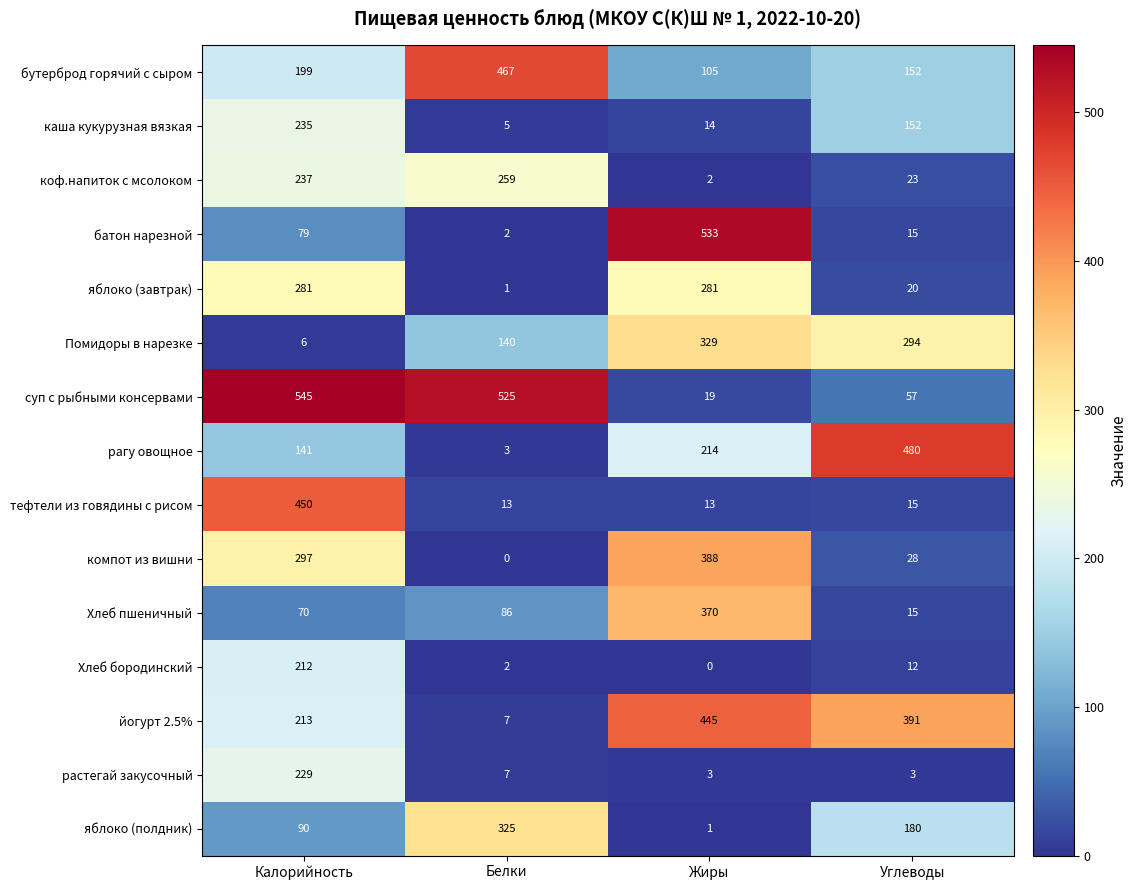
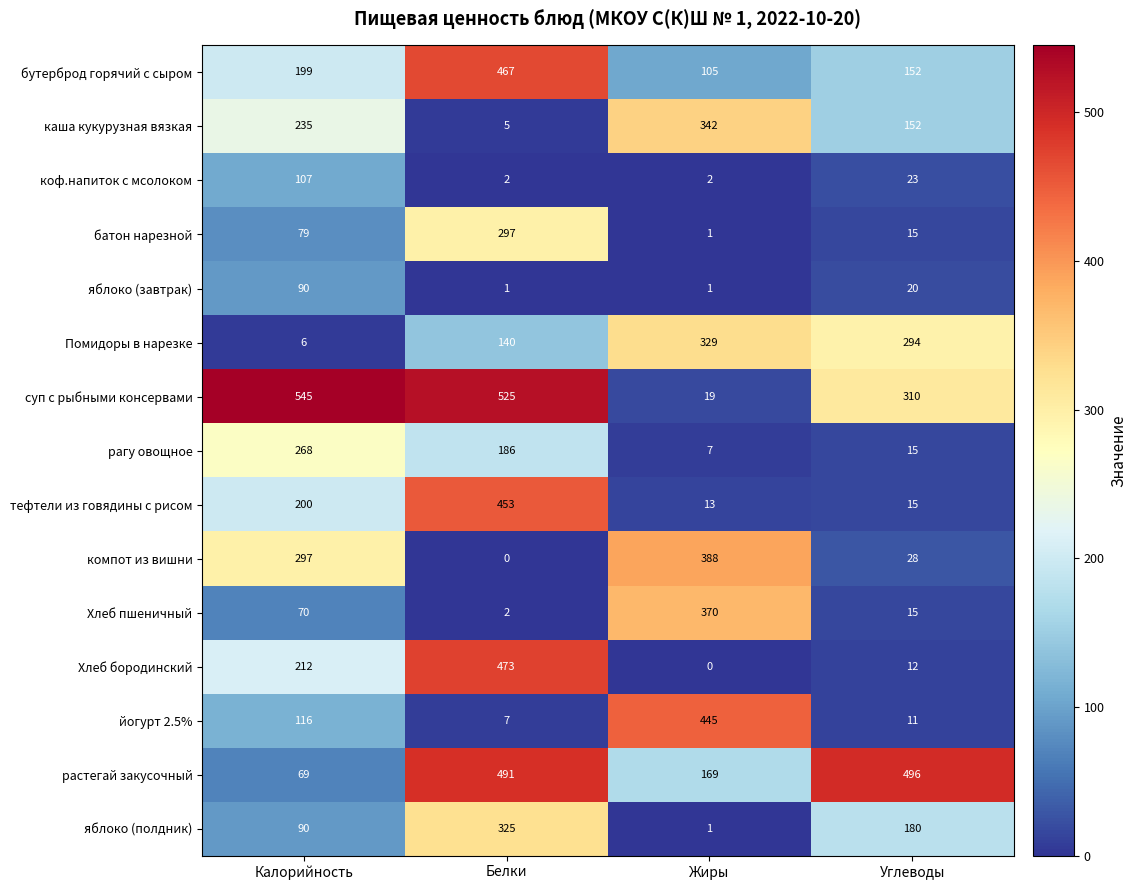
  {
    "бутерброд горячий с сыром": {
      "Калорийность": 199,
      "Белки": 467,
      "Жиры": 105,
      "Углеводы": 152
    },
    "каша кукурузная вязкая": {
      "Калорийность": 235,
      "Белки": 5,
-     "Жиры": 14,
+     "Жиры": 342,
      "Углеводы": 152
    },
    "коф.напиток с мсолоком": {
-     "Калорийность": 237,
-     "Белки": 259,
+     "Калорийность": 107,
+     "Белки": 2,
      "Жиры": 2,
      "Углеводы": 23
    },
    "батон нарезной": {
      "Калорийность": 79,
-     "Белки": 2,
-     "Жиры": 533,
+     "Белки": 297,
+     "Жиры": 1,
      "Углеводы": 15
    },
    "яблоко (завтрак)": {
-     "Калорийность": 281,
+     "Калорийность": 90,
      "Белки": 1,
-     "Жиры": 281,
+     "Жиры": 1,
      "Углеводы": 20
    },
    "Помидоры в нарезке": {
      "Калорийность": 6,
      "Белки": 140,
      "Жиры": 329,
      "Углеводы": 294
    },
    "суп с рыбными консервами": {
      "Калорийность": 545,
      "Белки": 525,
      "Жиры": 19,
-     "Углеводы": 57
+     "Углеводы": 310
    },
    "рагу овощное": {
-     "Калорийность": 141,
-     "Белки": 3,
-     "Жиры": 214,
-     "Углеводы": 480
+     "Калорийность": 268,
+     "Белки": 186,
+     "Жиры": 7,
+     "Углеводы": 15
    },
    "тефтели из говядины с рисом": {
-     "Калорийность": 450,
-     "Белки": 13,
+     "Калорийность": 200,
+     "Белки": 453,
      "Жиры": 13,
      "Углеводы": 15
    },
    "компот из вишни": {
      "Калорийность": 297,
      "Белки": 0,
      "Жиры": 388,
      "Углеводы": 28
    },
    "Хлеб пшеничный": {
      "Калорийность": 70,
-     "Белки": 86,
+     "Белки": 2,
      "Жиры": 370,
      "Углеводы": 15
    },
    "Хлеб бородинский": {
      "Калорийность": 212,
-     "Белки": 2,
+     "Белки": 473,
      "Жиры": 0,
      "Углеводы": 12
    },
    "йогурт 2.5%": {
-     "Калорийность": 213,
+     "Калорийность": 116,
      "Белки": 7,
      "Жиры": 445,
-     "Углеводы": 391
+     "Углеводы": 11
    },
    "растегай закусочный": {
-     "Калорийность": 229,
-     "Белки": 7,
-     "Жиры": 3,
-     "Углеводы": 3
+     "Калорийность": 69,
+     "Белки": 491,
+     "Жиры": 169,
+     "Углеводы": 496
    },
    "яблоко (полдник)": {
      "Калорийность": 90,
      "Белки": 325,
      "Жиры": 1,
      "Углеводы": 180
    }
  }
